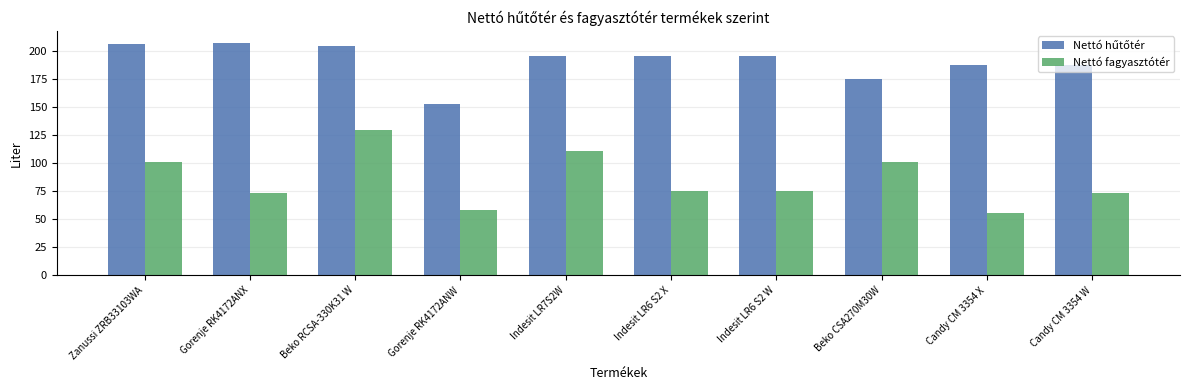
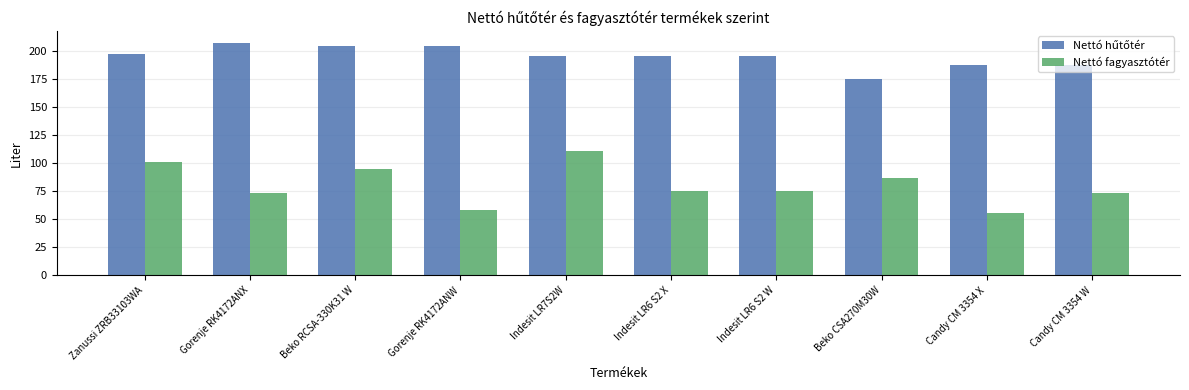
  {
    "Nettó hűtőtér": {
-     "Zanussi ZRB33103WA": 207,
+     "Zanussi ZRB33103WA": 198,
      "Gorenje RK4172ANX": 208,
      "Beko RCSA-330K31 W": 205,
-     "Gorenje RK4172ANW": 153,
+     "Gorenje RK4172ANW": 205,
      "Indesit LR7S2W": 196,
      "Indesit LR6 S2 X": 196,
      "Indesit LR6 S2 W": 196,
      "Beko CSA270M30W": 175,
      "Candy CM 3354 X": 188
    },
    "Nettó fagyasztótér": {
      "Zanussi ZRB33103WA": 101,
      "Gorenje RK4172ANX": 74,
-     "Beko RCSA-330K31 W": 130,
+     "Beko RCSA-330K31 W": 95,
      "Gorenje RK4172ANW": 58,
      "Indesit LR7S2W": 111,
      "Indesit LR6 S2 X": 75,
      "Indesit LR6 S2 W": 75,
-     "Beko CSA270M30W": 101,
+     "Beko CSA270M30W": 87,
      "Candy CM 3354 X": 56,
      "Candy CM 3354 W": 74
    }
  }
